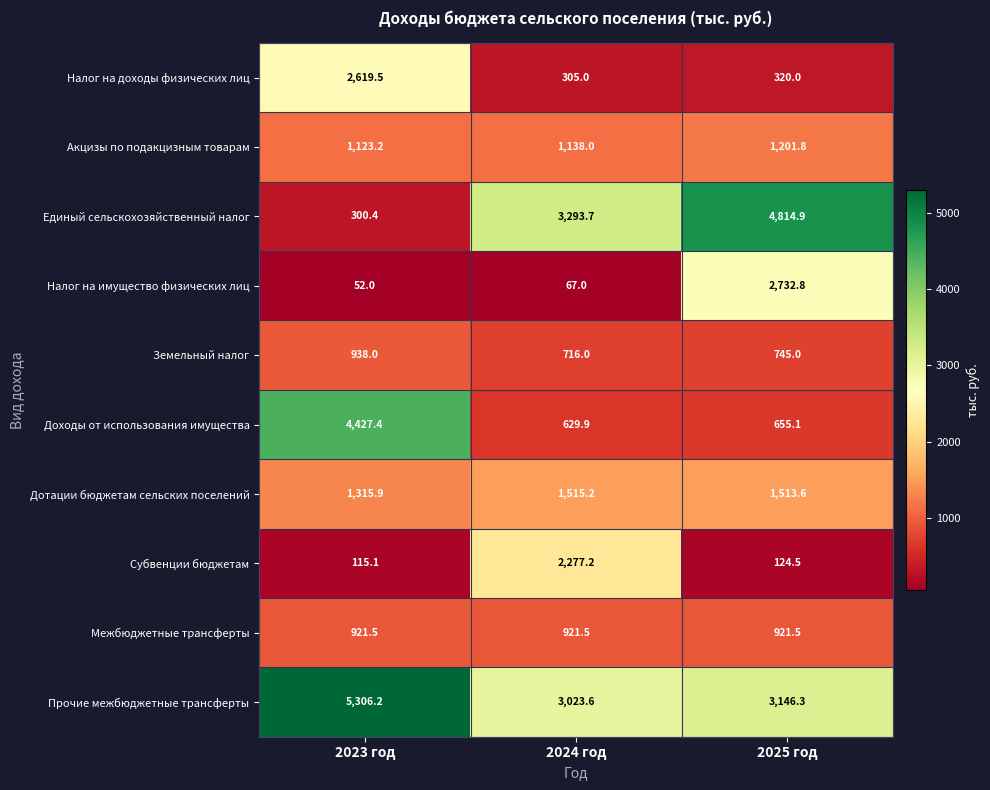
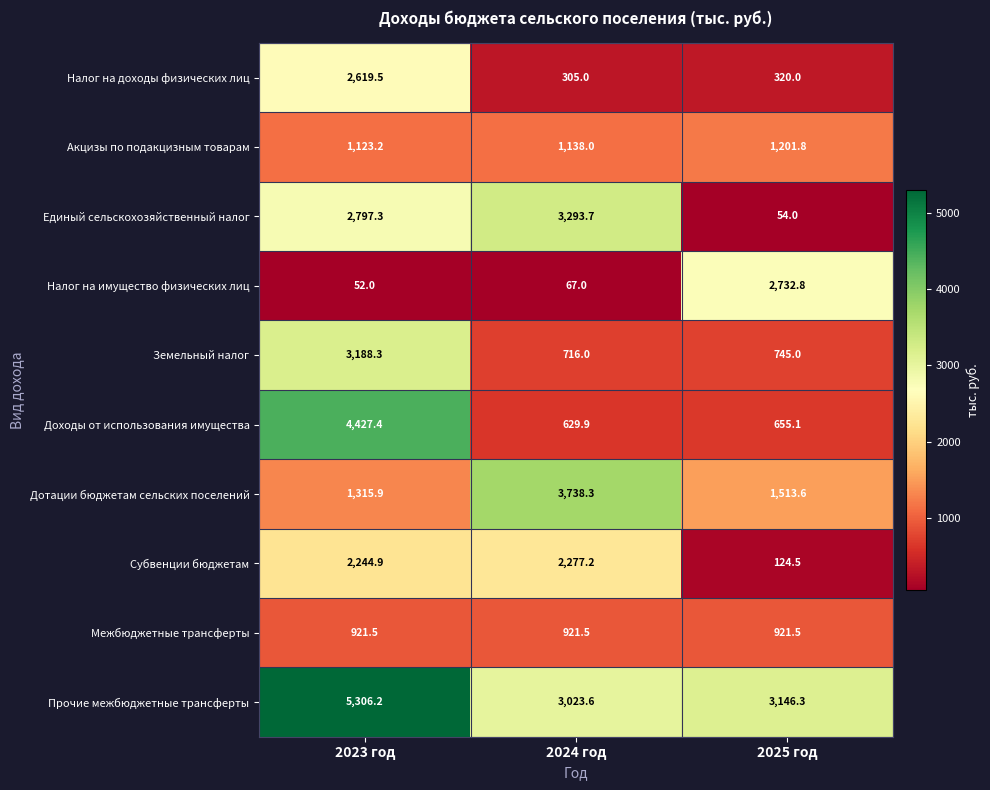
  {
    "Налог на доходы физических лиц": {
      "2023 год": "2,619.5",
      "2024 год": "305.0",
      "2025 год": "320.0"
    },
    "Акцизы по подакцизным товарам": {
      "2023 год": "1,123.2",
      "2024 год": "1,138.0",
      "2025 год": "1,201.8"
    },
    "Единый сельскохозяйственный налог": {
-     "2023 год": "300.4",
+     "2023 год": "2,797.3",
      "2024 год": "3,293.7",
-     "2025 год": "4,814.9"
+     "2025 год": "54.0"
    },
    "Налог на имущество физических лиц": {
      "2023 год": "52.0",
      "2024 год": "67.0",
      "2025 год": "2,732.8"
    },
    "Земельный налог": {
-     "2023 год": "938.0",
+     "2023 год": "3,188.3",
      "2024 год": "716.0",
      "2025 год": "745.0"
    },
    "Доходы от использования имущества": {
      "2023 год": "4,427.4",
      "2024 год": "629.9",
      "2025 год": "655.1"
    },
    "Дотации бюджетам сельских поселений": {
      "2023 год": "1,315.9",
-     "2024 год": "1,515.2",
+     "2024 год": "3,738.3",
      "2025 год": "1,513.6"
    },
    "Субвенции бюджетам": {
-     "2023 год": "115.1",
+     "2023 год": "2,244.9",
      "2024 год": "2,277.2",
      "2025 год": "124.5"
    },
    "Межбюджетные трансферты": {
      "2023 год": "921.5",
      "2024 год": "921.5",
      "2025 год": "921.5"
    },
    "Прочие межбюджетные трансферты": {
      "2023 год": "5,306.2",
      "2024 год": "3,023.6",
      "2025 год": "3,146.3"
    }
  }
